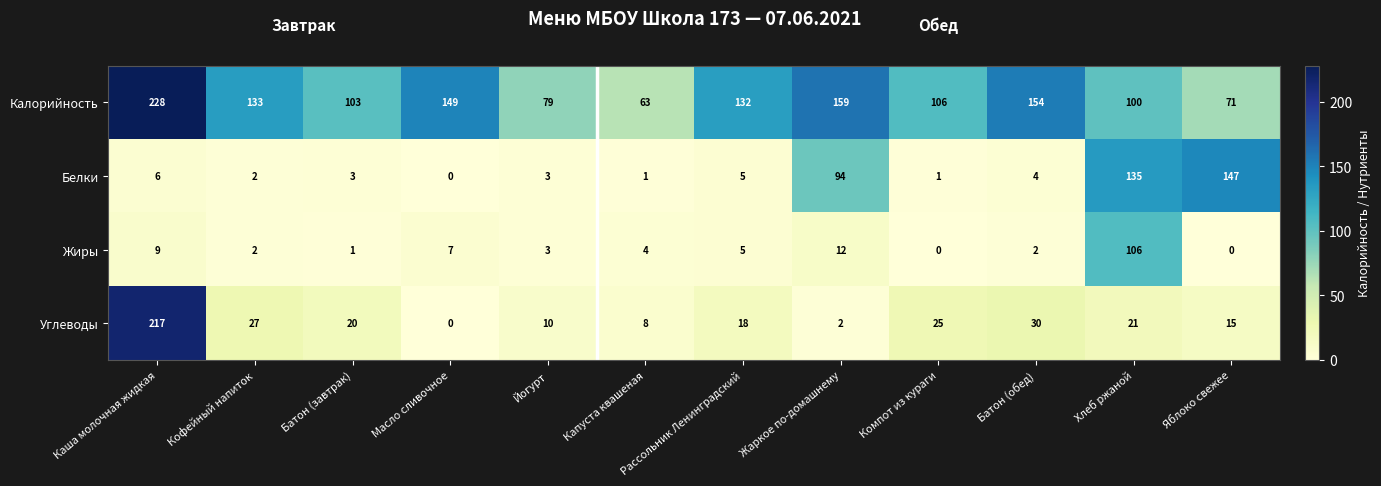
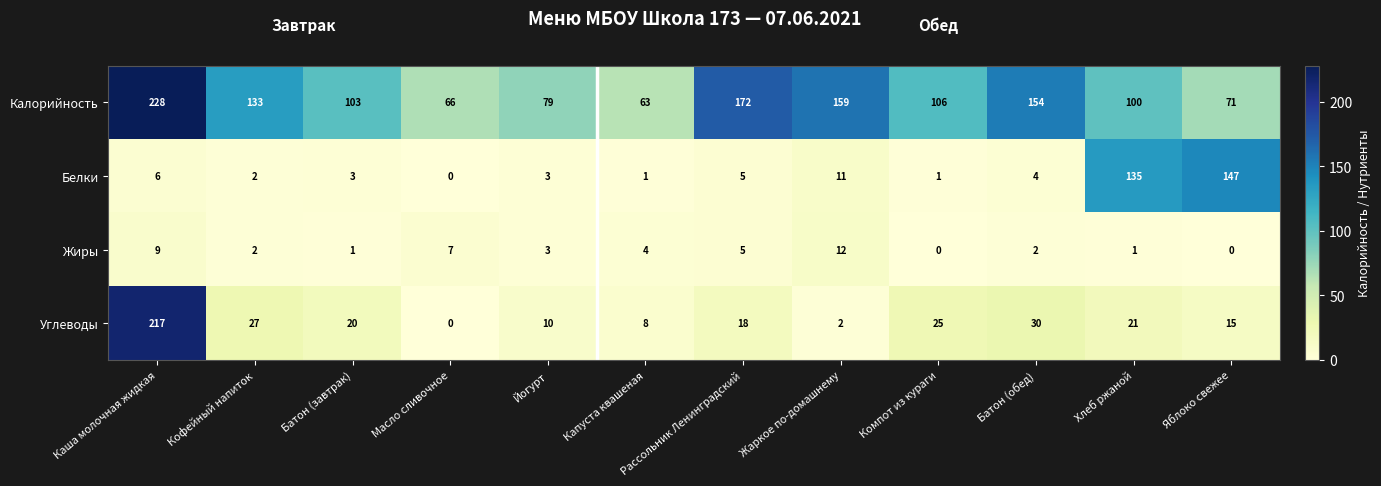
  {
    "Калорийность": {
      "Каша молочная жидкая": 228,
      "Кофейный напиток": 133,
      "Батон (завтрак)": 103,
-     "Масло сливочное": 149,
+     "Масло сливочное": 66,
      "Йогурт": 79,
      "Капуста квашеная": 63,
-     "Рассольник Ленинградский": 132,
+     "Рассольник Ленинградский": 172,
      "Жаркое по-домашнему": 159,
      "Компот из кураги": 106,
      "Батон (обед)": 154,
      "Хлеб ржаной": 100,
      "Яблоко свежее": 71
    },
    "Белки": {
      "Каша молочная жидкая": 6,
      "Кофейный напиток": 2,
      "Батон (завтрак)": 3,
      "Масло сливочное": 0,
      "Йогурт": 3,
      "Капуста квашеная": 1,
      "Рассольник Ленинградский": 5,
-     "Жаркое по-домашнему": 94,
+     "Жаркое по-домашнему": 11,
      "Компот из кураги": 1,
      "Батон (обед)": 4,
      "Хлеб ржаной": 135,
      "Яблоко свежее": 147
    },
    "Жиры": {
      "Каша молочная жидкая": 9,
      "Кофейный напиток": 2,
      "Батон (завтрак)": 1,
      "Масло сливочное": 7,
      "Йогурт": 3,
      "Капуста квашеная": 4,
      "Рассольник Ленинградский": 5,
      "Жаркое по-домашнему": 12,
      "Компот из кураги": 0,
      "Батон (обед)": 2,
-     "Хлеб ржаной": 106,
+     "Хлеб ржаной": 1,
      "Яблоко свежее": 0
    },
    "Углеводы": {
      "Каша молочная жидкая": 217,
      "Кофейный напиток": 27,
      "Батон (завтрак)": 20,
      "Масло сливочное": 0,
      "Йогурт": 10,
      "Капуста квашеная": 8,
      "Рассольник Ленинградский": 18,
      "Жаркое по-домашнему": 2,
      "Компот из кураги": 25,
      "Батон (обед)": 30,
      "Хлеб ржаной": 21,
      "Яблоко свежее": 15
    }
  }
